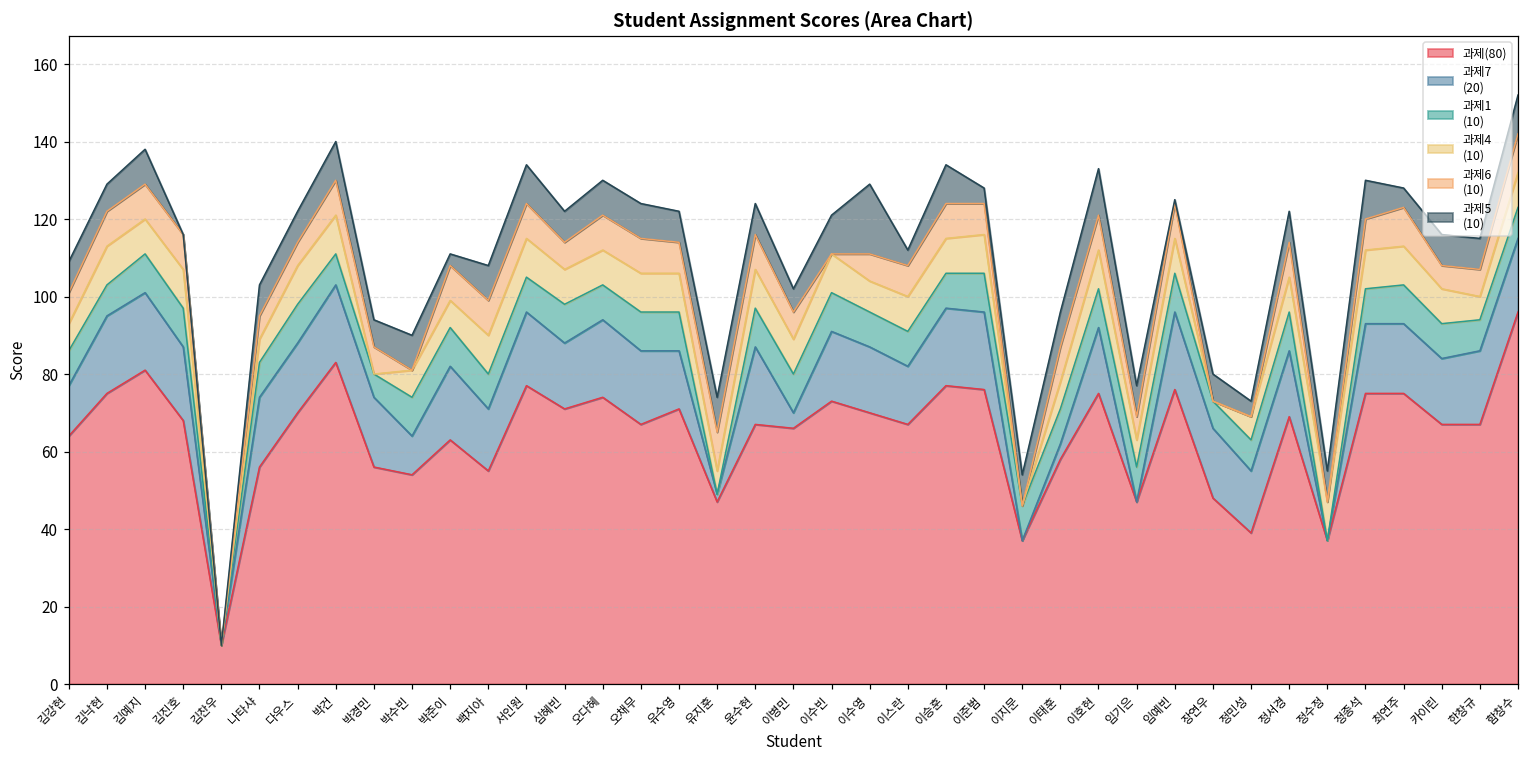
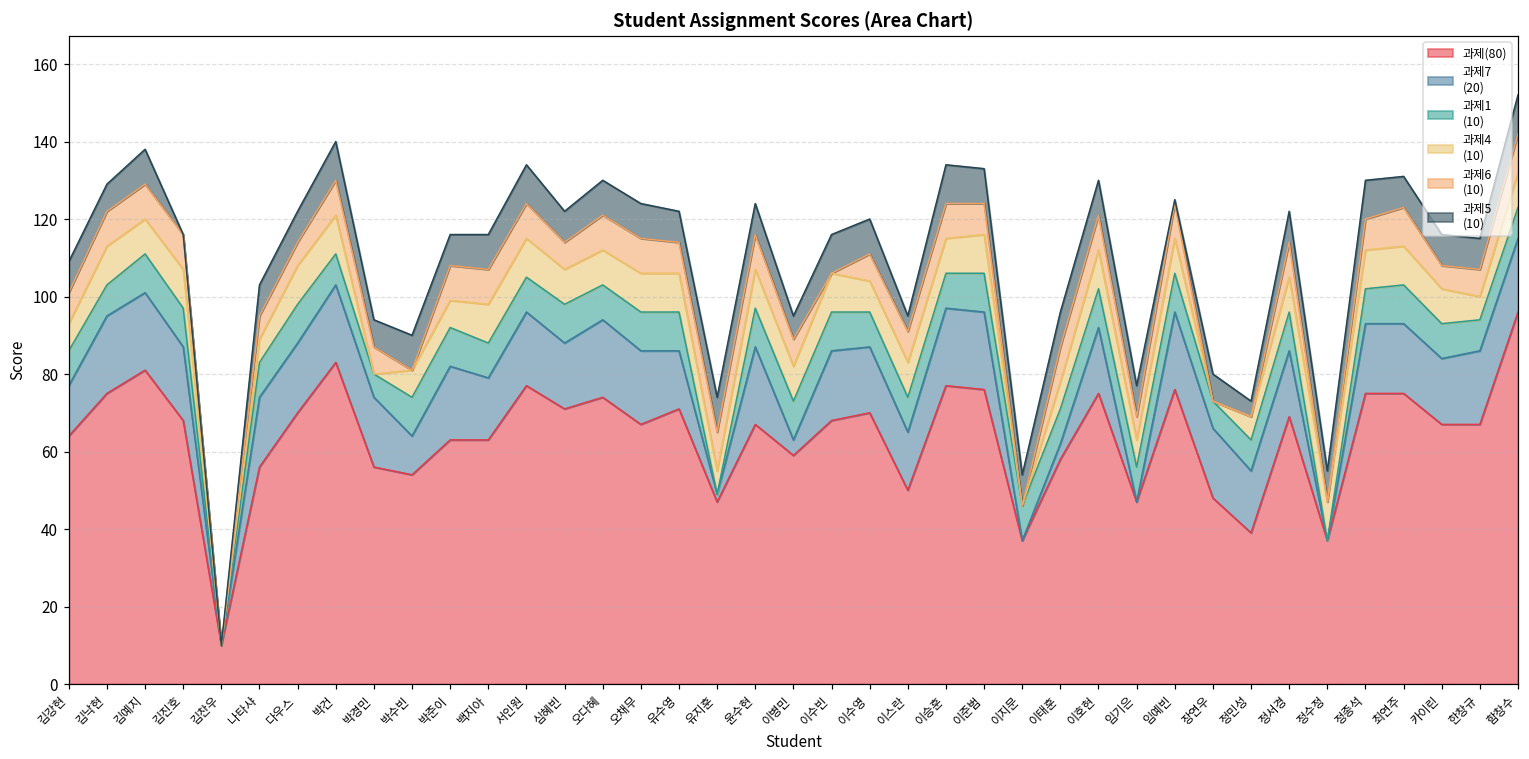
  {
    "과제(80)": {
      "김강현": 64,
      "김낙현": 75,
      "김예지": 81,
      "김진호": 68,
      "나타샤": 56,
      "다우스": 70,
      "박건": 83,
      "박경민": 56,
      "박수빈": 54,
      "박준이": 63,
-     "백지아": 55,
+     "백지아": 63,
      "서인원": 77,
      "심혜빈": 71,
      "오다혜": 74,
      "오채무": 67,
      "유수영": 71,
      "유지훈": 47,
      "윤수현": 67,
-     "이병민": 66,
-     "이수빈": 73,
+     "이병민": 59,
+     "이수빈": 68,
      "이수영": 70,
-     "이스란": 67,
+     "이스란": 50,
      "이승훈": 77,
      "이준범": 76,
      "이태훈": 58,
      "이호현": 75,
      "임예빈": 76,
      "장연우": 48,
      "정민성": 39,
      "정서경": 69,
      "정종석": 75,
      "최연주": 75,
      "카이린": 67,
      "한창규": 67,
      "함창수": 96
    },
    "과제5 (10)": {
      "김강현": 8,
      "김낙현": 7,
      "김예지": 9,
      "나타샤": 8,
      "다우스": 8,
      "박건": 10,
      "박경민": 7,
      "박수빈": 9,
-     "박준이": 3,
+     "박준이": 8,
      "백지아": 9,
      "서인원": 10,
      "심혜빈": 8,
      "오다혜": 9,
      "오채무": 9,
      "유수영": 8,
      "유지훈": 9,
      "윤수현": 8,
      "이병민": 6,
      "이수빈": 10,
-     "이수영": 18,
+     "이수영": 9,
      "이스란": 4,
      "이승훈": 10,
-     "이준범": 4,
+     "이준범": 9,
      "이지문": 8,
      "이태훈": 9,
-     "이호현": 12,
+     "이호현": 9,
      "임기은": 8,
      "임예빈": 1,
      "장연우": 7,
      "정민성": 4,
      "정서경": 8,
      "정수정": 8,
      "정종석": 10,
-     "최연주": 5,
+     "최연주": 8,
      "카이린": 8,
      "한창규": 8,
      "함창수": 10
    }
  }
